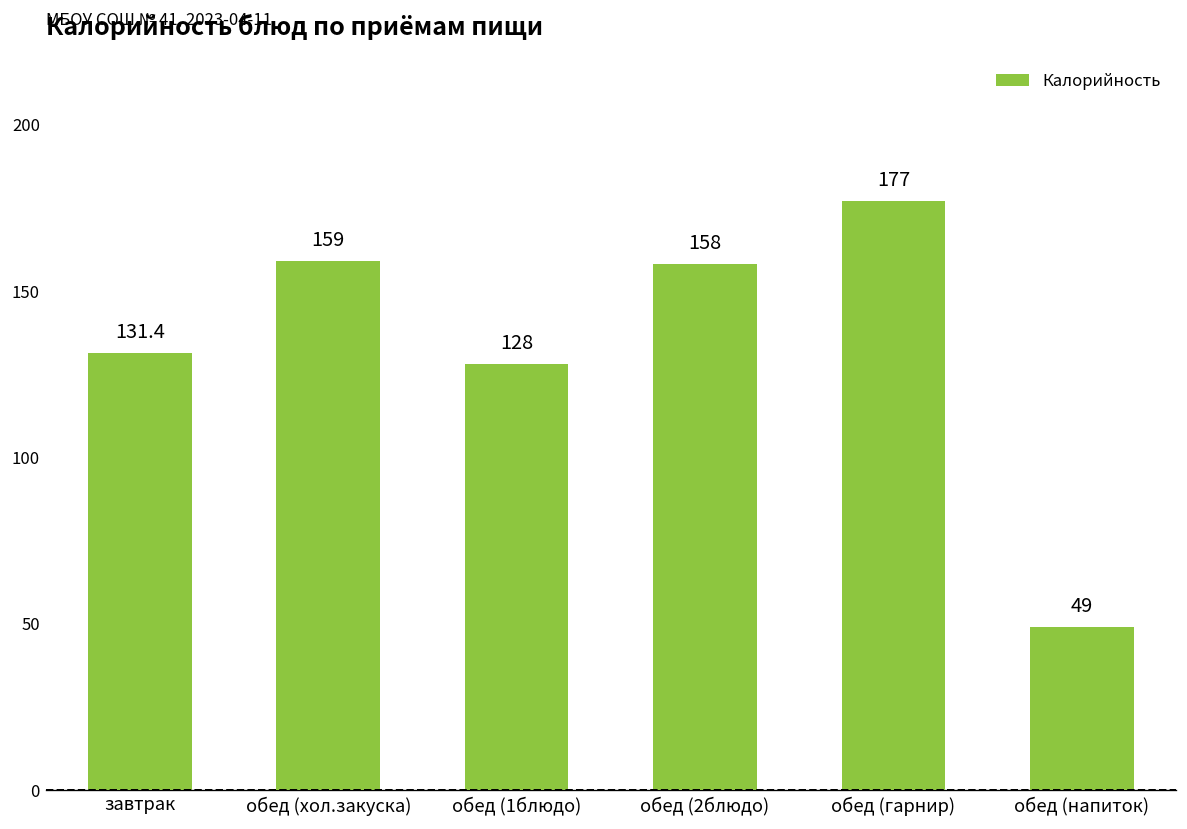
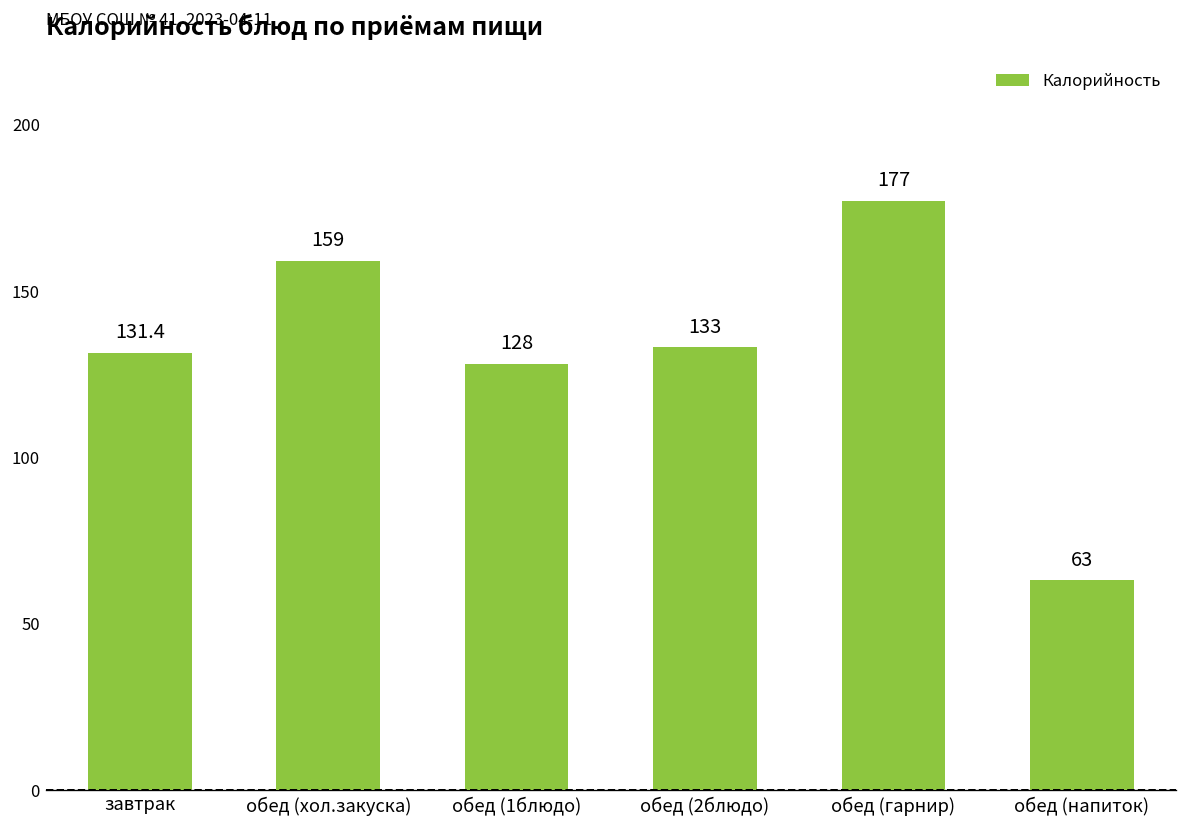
  {
    "завтрак": 131.4,
    "обед (хол.закуска)": 159,
    "обед (1блюдо)": 128,
-   "обед (2блюдо)": 158,
+   "обед (2блюдо)": 133,
    "обед (гарнир)": 177,
-   "обед (напиток)": 49
+   "обед (напиток)": 63
  }
